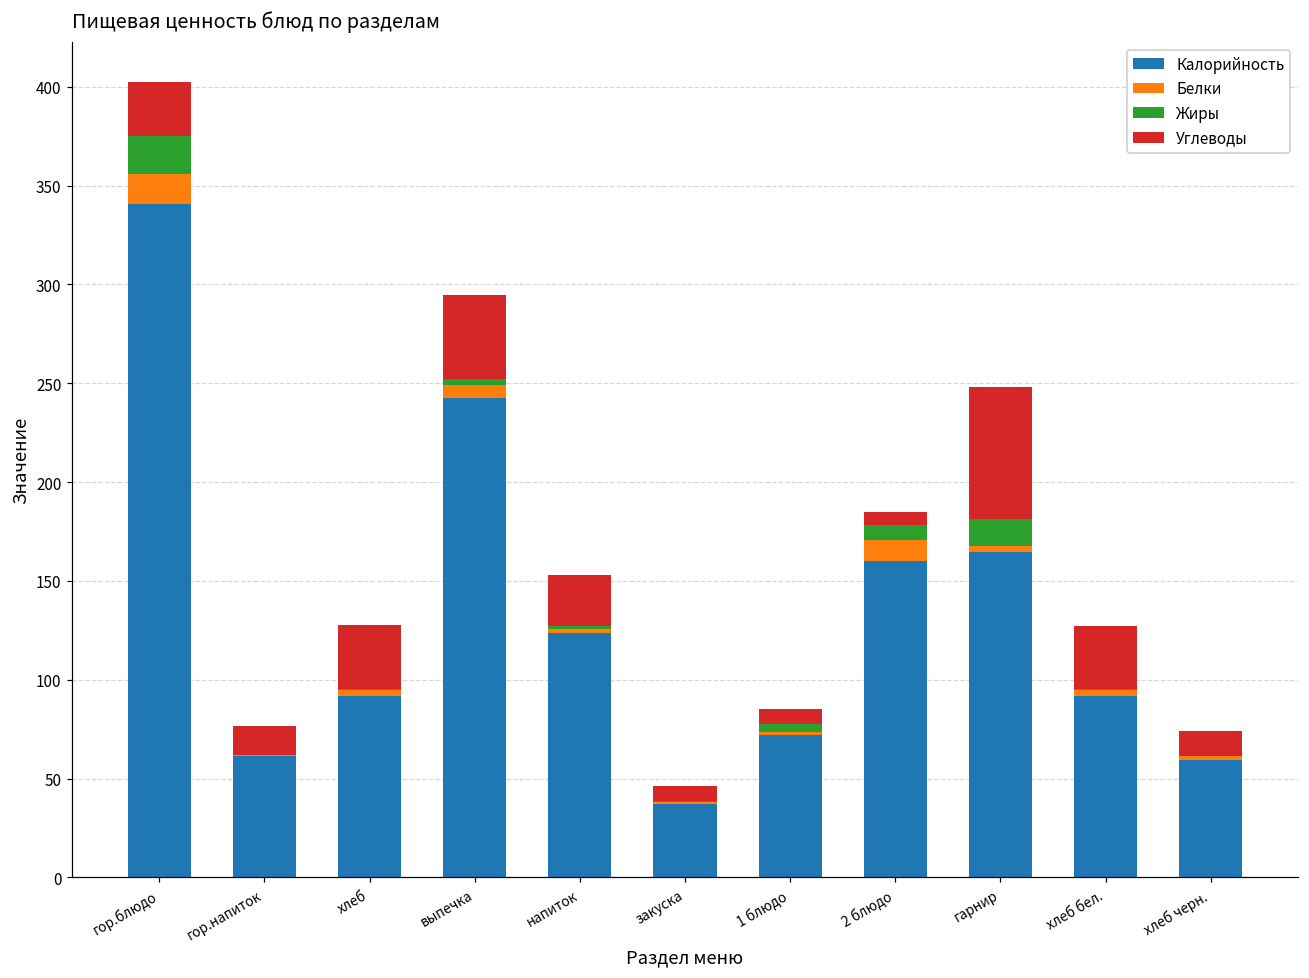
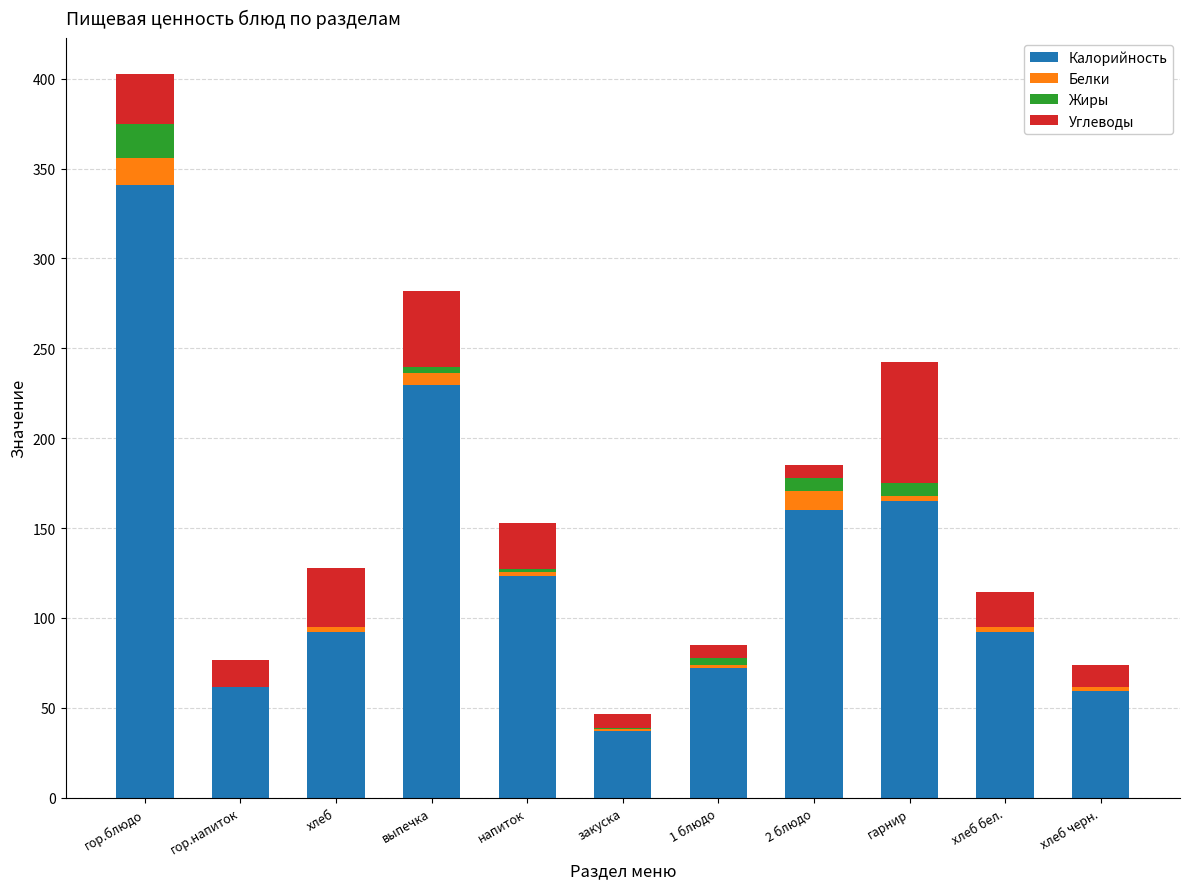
  {
    "Калорийность": {
      "гор.блюдо": 341,
      "гор.напиток": 62,
      "хлеб": 92,
-     "выпечка": 243,
+     "выпечка": 230,
      "напиток": 124,
      "закуска": 37,
      "1 блюдо": 72,
      "2 блюдо": 160,
      "гарнир": 165,
      "хлеб бел.": 92,
      "хлеб черн.": 59
    },
    "Белки": {
      "гор.блюдо": 15,
      "хлеб": 3,
      "выпечка": 7,
      "напиток": 2,
      "1 блюдо": 2,
      "2 блюдо": 11,
      "гарнир": 3,
      "хлеб бел.": 3,
      "хлеб черн.": 2
    },
    "Жиры": {
      "гор.блюдо": 19,
      "гор.напиток": 0,
      "выпечка": 3,
      "1 блюдо": 4,
      "2 блюдо": 7,
-     "гарнир": 14
+     "гарнир": 7
    },
    "Углеводы": {
      "гор.блюдо": 27,
      "гор.напиток": 15,
      "хлеб": 32,
      "выпечка": 42,
      "напиток": 26,
      "закуска": 8,
      "1 блюдо": 7,
      "2 блюдо": 7,
      "гарнир": 67,
-     "хлеб бел.": 32,
+     "хлеб бел.": 20,
      "хлеб черн.": 12
    }
  }
